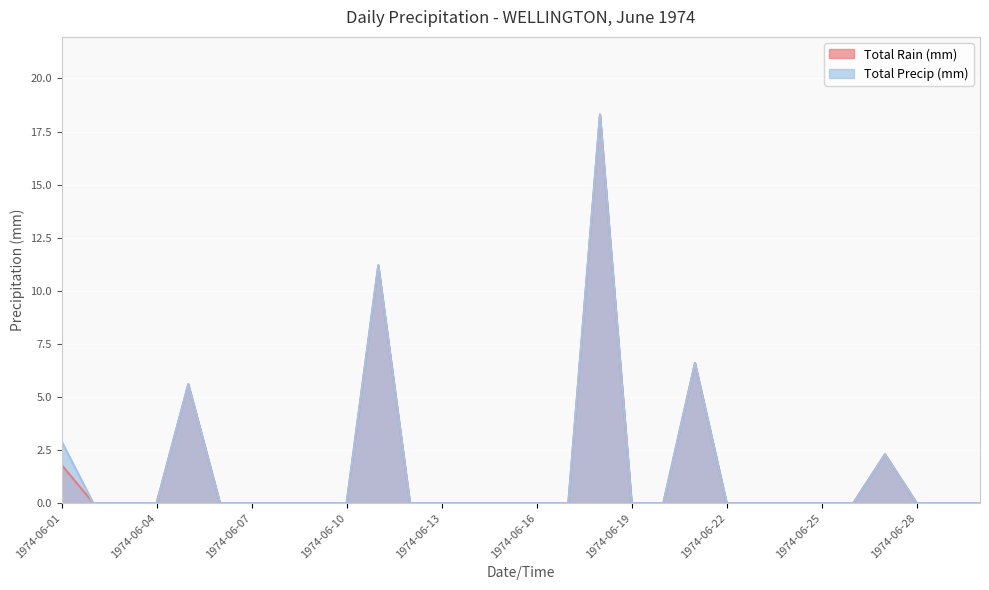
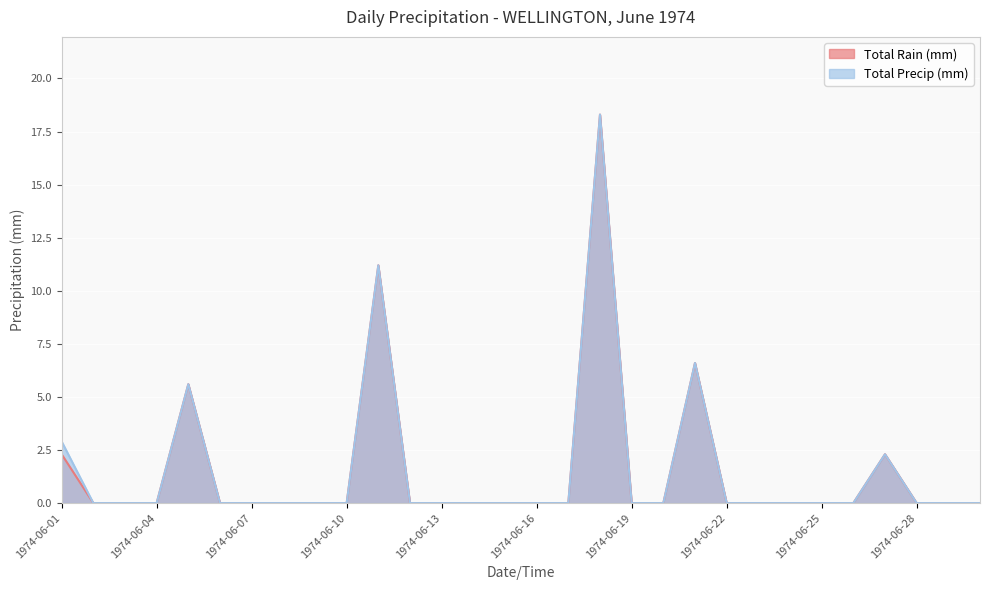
  {
    "Total Rain (mm)": {
-     "1974-06-01": 1.8
+     "1974-06-01": 2.3
    },
    "Total Precip (mm)": {
      "1974-06-01": 2.9
    }
  }
